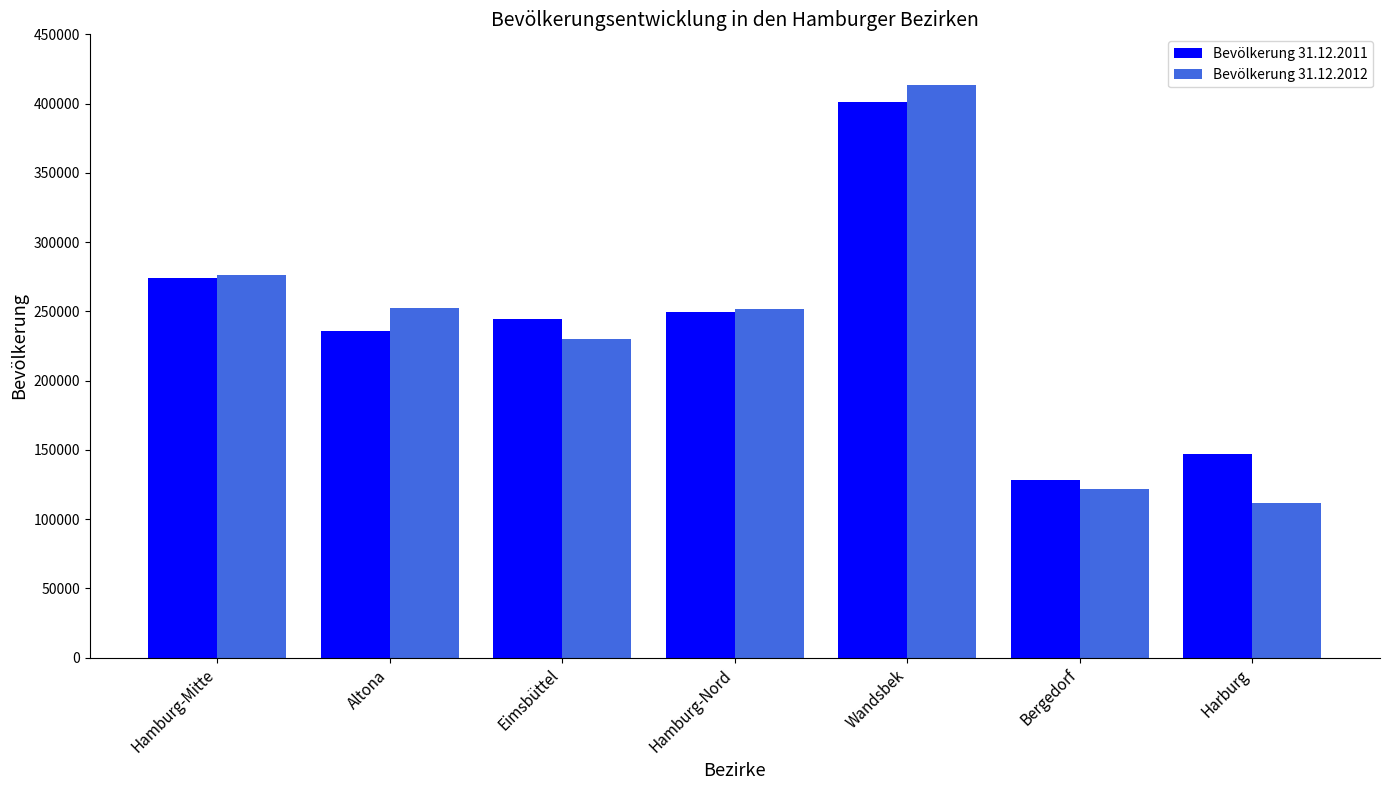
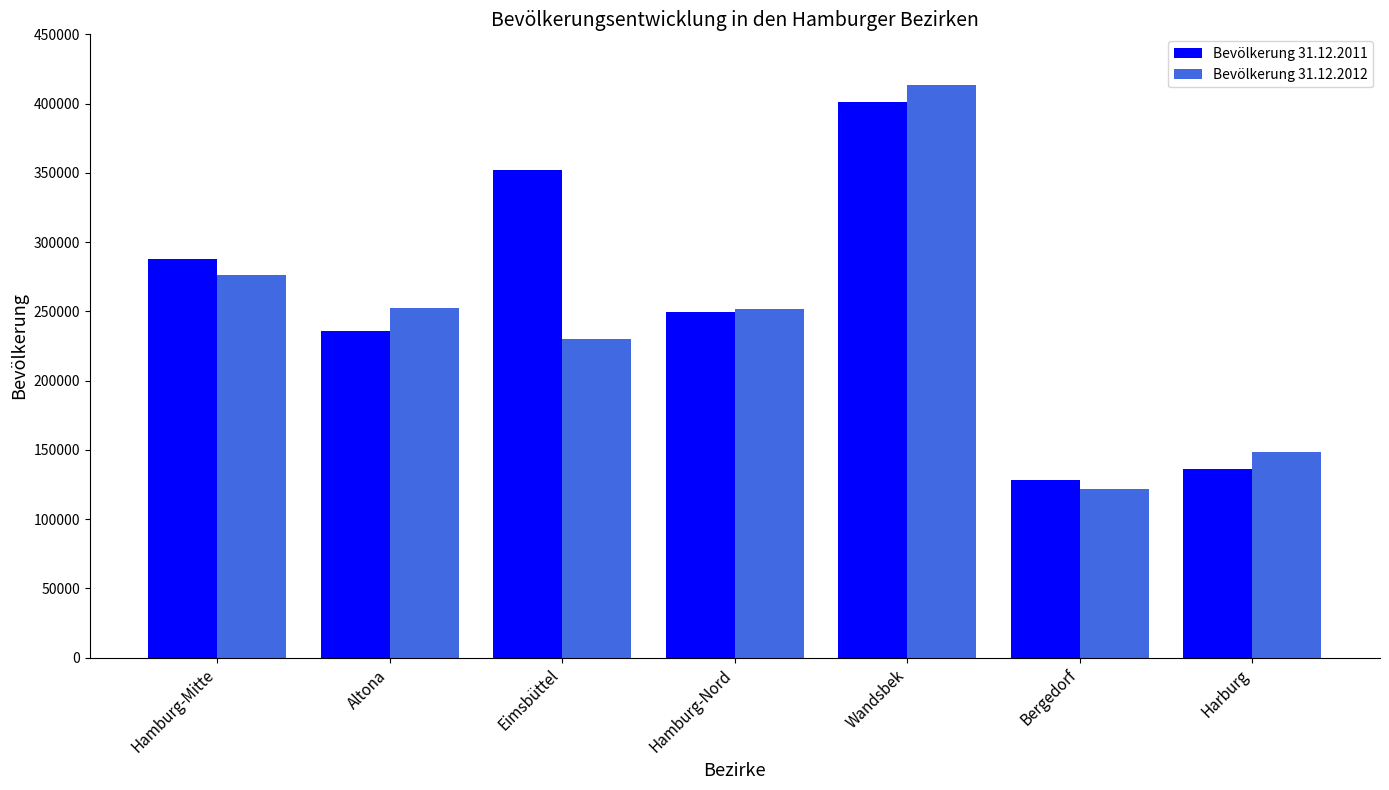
  {
    "Bevölkerung 31.12.2011": {
-     "Hamburg-Mitte": 274000,
+     "Hamburg-Mitte": 288000,
      "Altona": 236000,
-     "Eimsbüttel": 244000,
+     "Eimsbüttel": 352000,
      "Hamburg-Nord": 249000,
      "Wandsbek": 401000,
      "Bergedorf": 129000,
-     "Harburg": 147000
+     "Harburg": 136000
    },
    "Bevölkerung 31.12.2012": {
      "Hamburg-Mitte": 276000,
      "Altona": 252000,
      "Eimsbüttel": 230000,
      "Hamburg-Nord": 252000,
      "Wandsbek": 414000,
      "Bergedorf": 121000,
-     "Harburg": 111000
+     "Harburg": 148000
    }
  }
